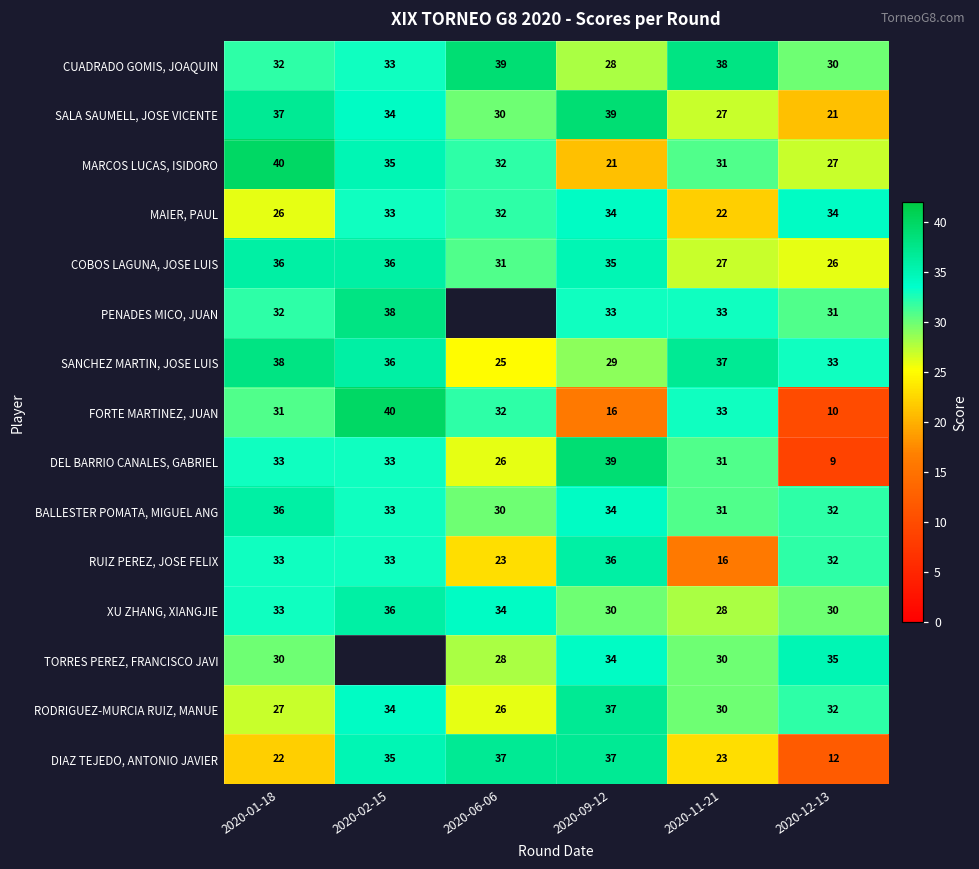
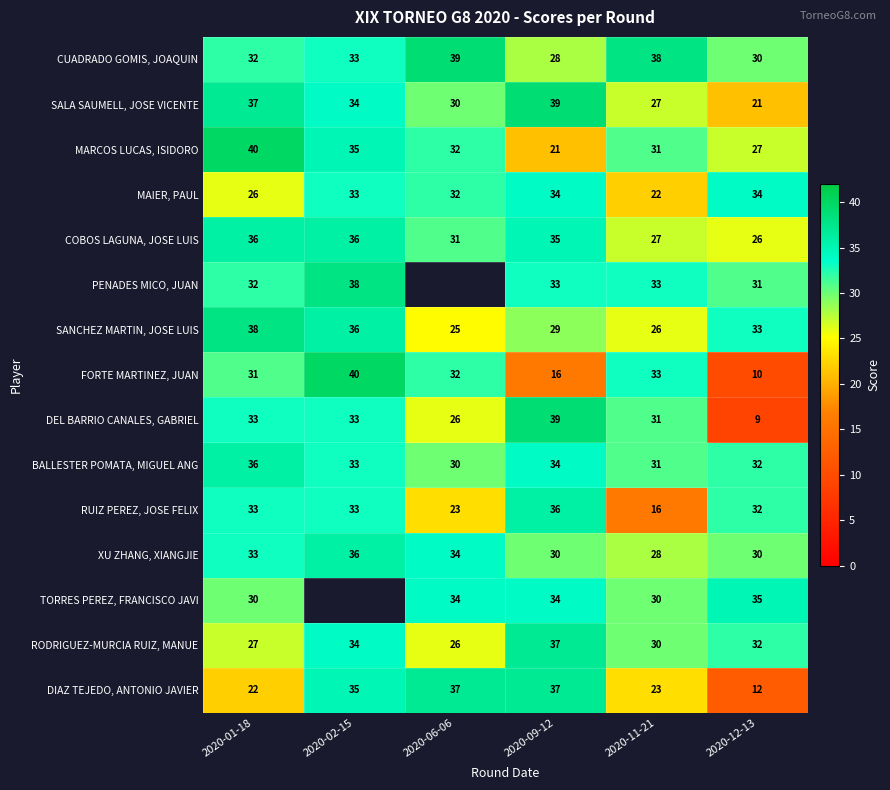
  {
    "CUADRADO GOMIS, JOAQUIN": {
      "2020-01-18": 32,
      "2020-02-15": 33,
      "2020-06-06": 39,
      "2020-09-12": 28,
      "2020-11-21": 38,
      "2020-12-13": 30
    },
    "SALA SAUMELL, JOSE VICENTE": {
      "2020-01-18": 37,
      "2020-02-15": 34,
      "2020-06-06": 30,
      "2020-09-12": 39,
      "2020-11-21": 27,
      "2020-12-13": 21
    },
    "MARCOS LUCAS, ISIDORO": {
      "2020-01-18": 40,
      "2020-02-15": 35,
      "2020-06-06": 32,
      "2020-09-12": 21,
      "2020-11-21": 31,
      "2020-12-13": 27
    },
    "MAIER, PAUL": {
      "2020-01-18": 26,
      "2020-02-15": 33,
      "2020-06-06": 32,
      "2020-09-12": 34,
      "2020-11-21": 22,
      "2020-12-13": 34
    },
    "COBOS LAGUNA, JOSE LUIS": {
      "2020-01-18": 36,
      "2020-02-15": 36,
      "2020-06-06": 31,
      "2020-09-12": 35,
      "2020-11-21": 27,
      "2020-12-13": 26
    },
    "PENADES MICO, JUAN": {
      "2020-01-18": 32,
      "2020-02-15": 38,
      "2020-09-12": 33,
      "2020-11-21": 33,
      "2020-12-13": 31
    },
    "SANCHEZ MARTIN, JOSE LUIS": {
      "2020-01-18": 38,
      "2020-02-15": 36,
      "2020-06-06": 25,
      "2020-09-12": 29,
-     "2020-11-21": 37,
+     "2020-11-21": 26,
      "2020-12-13": 33
    },
    "FORTE MARTINEZ, JUAN": {
      "2020-01-18": 31,
      "2020-02-15": 40,
      "2020-06-06": 32,
      "2020-09-12": 16,
      "2020-11-21": 33,
      "2020-12-13": 10
    },
    "DEL BARRIO CANALES, GABRIEL": {
      "2020-01-18": 33,
      "2020-02-15": 33,
      "2020-06-06": 26,
      "2020-09-12": 39,
      "2020-11-21": 31,
      "2020-12-13": 9
    },
    "BALLESTER POMATA, MIGUEL ANG": {
      "2020-01-18": 36,
      "2020-02-15": 33,
      "2020-06-06": 30,
      "2020-09-12": 34,
      "2020-11-21": 31,
      "2020-12-13": 32
    },
    "RUIZ PEREZ, JOSE FELIX": {
      "2020-01-18": 33,
      "2020-02-15": 33,
      "2020-06-06": 23,
      "2020-09-12": 36,
      "2020-11-21": 16,
      "2020-12-13": 32
    },
    "XU ZHANG, XIANGJIE": {
      "2020-01-18": 33,
      "2020-02-15": 36,
      "2020-06-06": 34,
      "2020-09-12": 30,
      "2020-11-21": 28,
      "2020-12-13": 30
    },
    "TORRES PEREZ, FRANCISCO JAVI": {
      "2020-01-18": 30,
-     "2020-06-06": 28,
+     "2020-06-06": 34,
      "2020-09-12": 34,
      "2020-11-21": 30,
      "2020-12-13": 35
    },
    "RODRIGUEZ-MURCIA RUIZ, MANUE": {
      "2020-01-18": 27,
      "2020-02-15": 34,
      "2020-06-06": 26,
      "2020-09-12": 37,
      "2020-11-21": 30,
      "2020-12-13": 32
    },
    "DIAZ TEJEDO, ANTONIO JAVIER": {
      "2020-01-18": 22,
      "2020-02-15": 35,
      "2020-06-06": 37,
      "2020-09-12": 37,
      "2020-11-21": 23,
      "2020-12-13": 12
    }
  }
